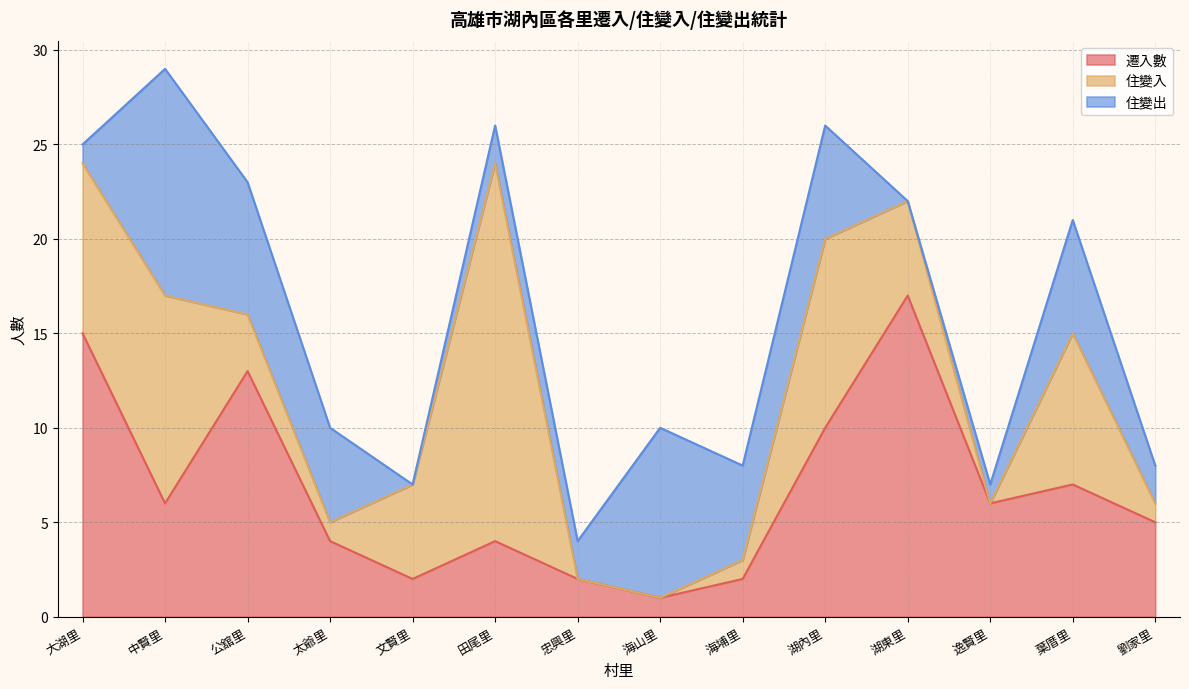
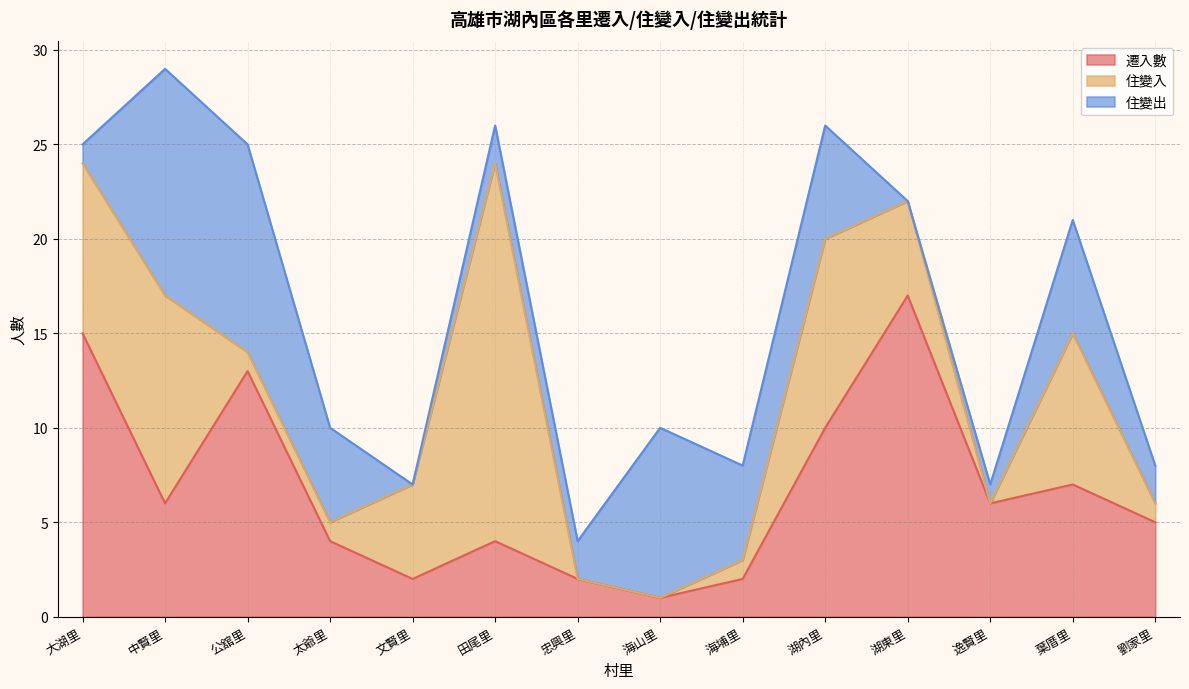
  {
    "遷入數": {
      "大湖里": 15,
      "中賢里": 6,
      "公舘里": 13,
      "太爺里": 4,
      "文賢里": 2,
      "田尾里": 4,
      "海埔里": 2,
      "湖內里": 10,
      "湖東里": 17,
      "葉厝里": 7,
      "劉家里": 5
    },
    "住變入": {
      "大湖里": 9,
      "中賢里": 11,
-     "公舘里": 3,
+     "公舘里": 1,
      "太爺里": 1,
      "田尾里": 20,
      "海埔里": 1,
      "湖內里": 10,
      "葉厝里": 8,
      "劉家里": 1
    },
    "住變出": {
      "大湖里": 1,
      "中賢里": 12,
-     "公舘里": 7,
+     "公舘里": 11,
      "太爺里": 5,
      "田尾里": 2,
      "忠興里": 2,
      "海山里": 9,
      "海埔里": 5,
      "湖內里": 6,
      "逸賢里": 1,
      "葉厝里": 6,
      "劉家里": 2
    }
  }
